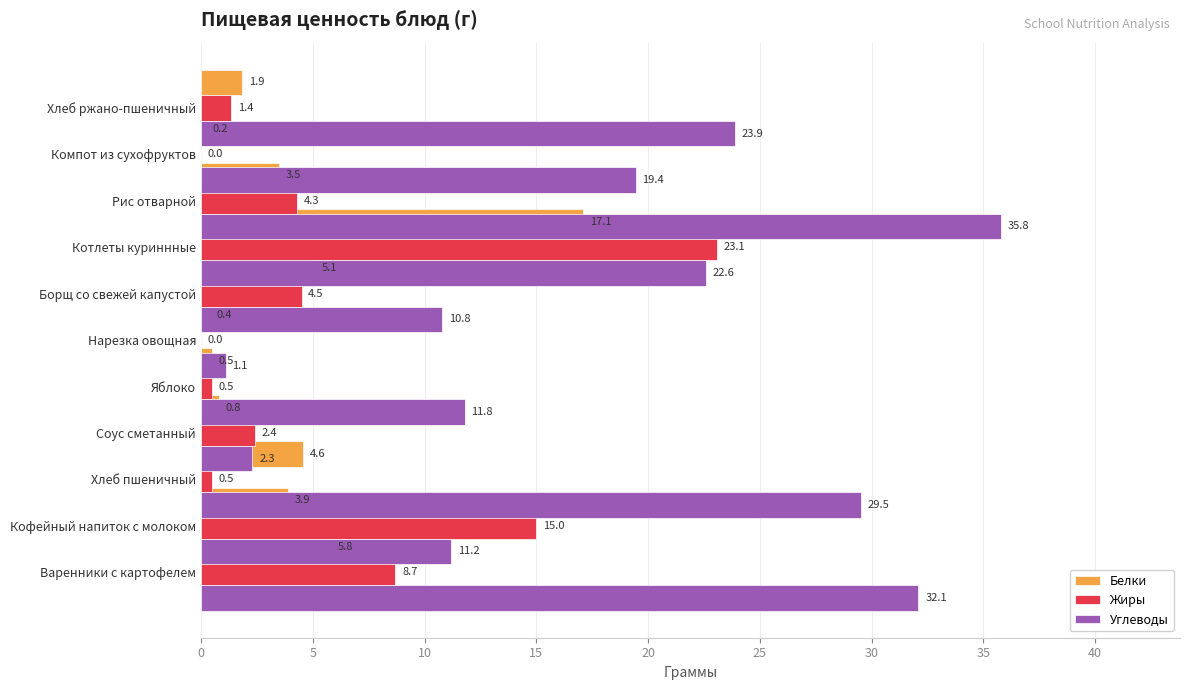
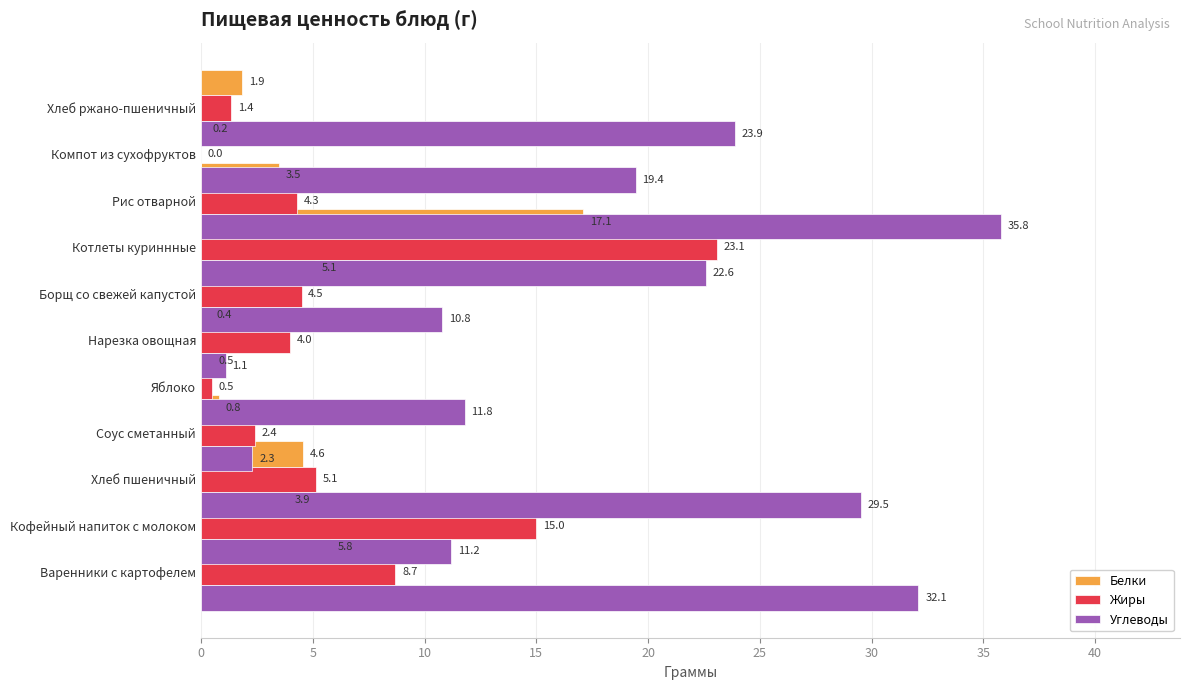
  {
    "Жиры": {
      "Хлеб ржано-пшеничный": 1.4,
      "Компот из сухофруктов": 0.0,
      "Рис отварной": 4.3,
      "Котлеты куриннные": 23.1,
      "Борщ со свежей капустой": 4.5,
-     "Нарезка овощная": 0.0,
+     "Нарезка овощная": 4.0,
      "Яблоко": 0.5,
      "Соус сметанный": 2.4,
-     "Хлеб пшеничный": 0.5,
+     "Хлеб пшеничный": 5.1,
      "Кофейный напиток с молоком": 15.0,
      "Варенники с картофелем": 8.7
    }
  }
